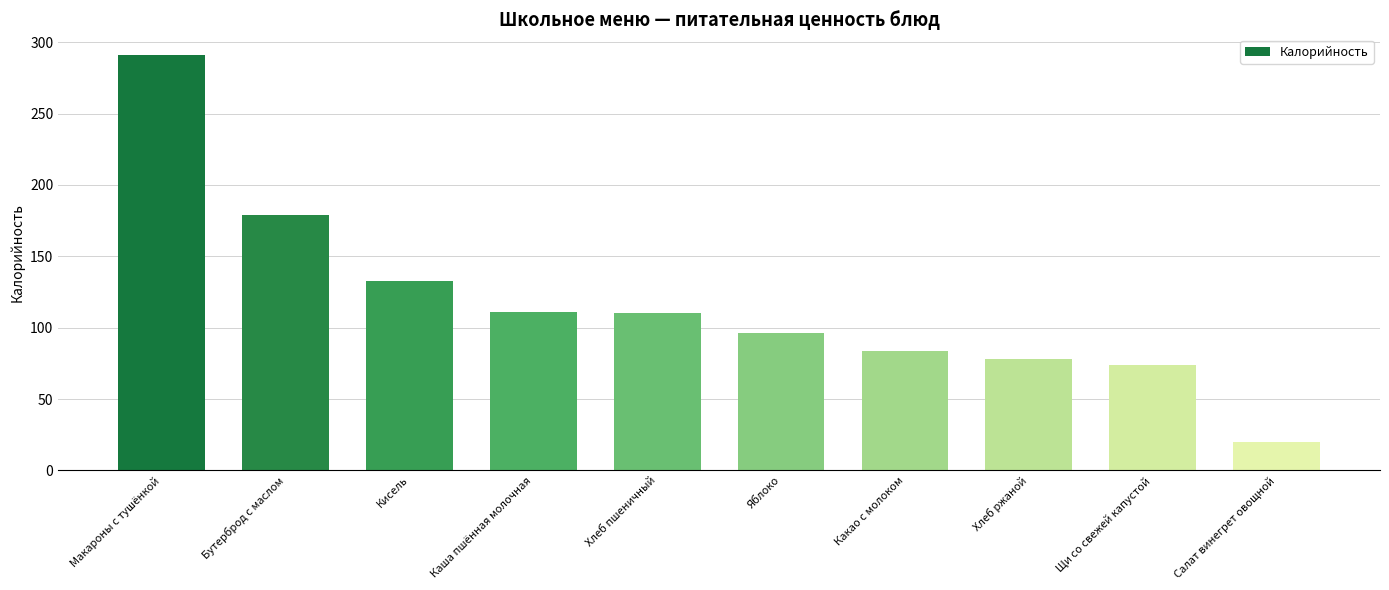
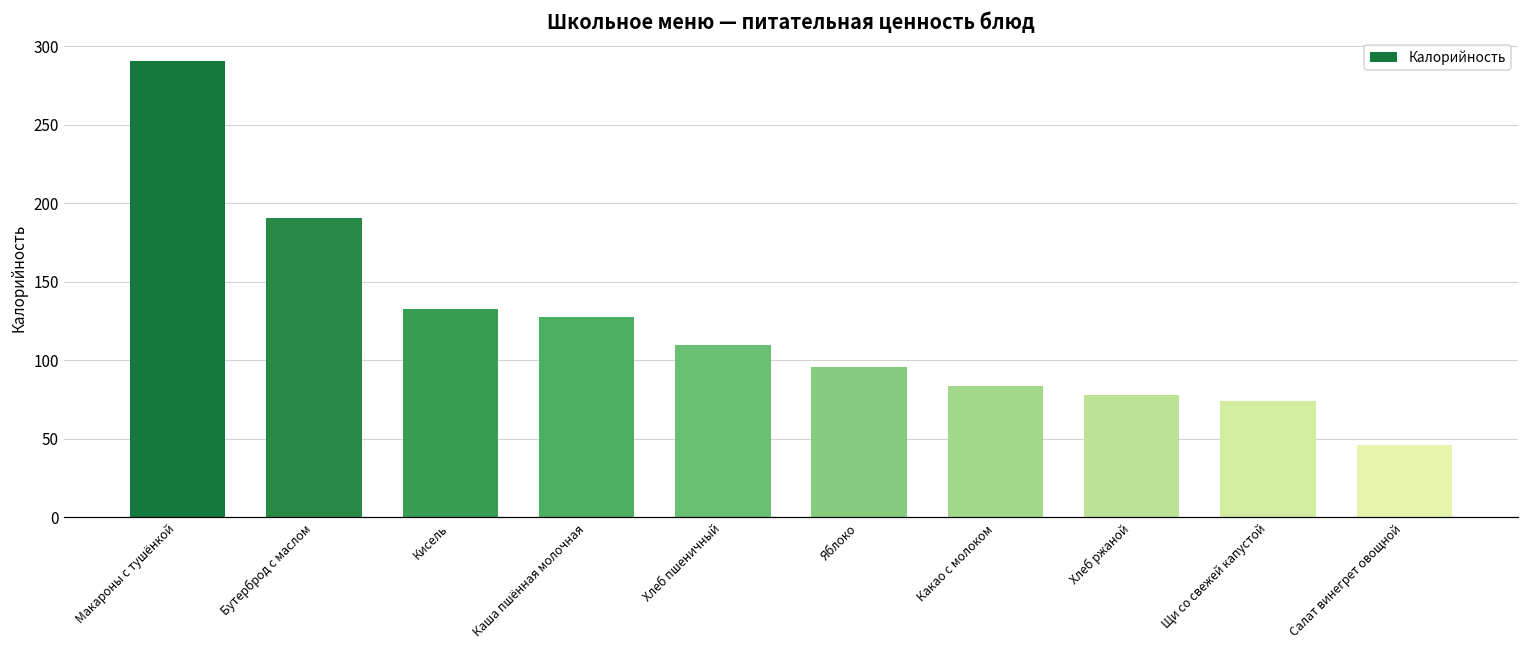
  {
    "Макароны с тушёнкой": 291,
-   "Бутерброд с маслом": 179,
+   "Бутерброд с маслом": 191,
    "Кисель": 133,
-   "Каша пшённая молочная": 111,
+   "Каша пшённая молочная": 128,
    "Хлеб пшеничный": 110,
    "Яблоко": 96,
    "Какао с молоком": 84,
    "Хлеб ржаной": 78,
    "Щи со свежей капустой": 74,
-   "Салат винегрет овощной": 20
+   "Салат винегрет овощной": 46
  }
